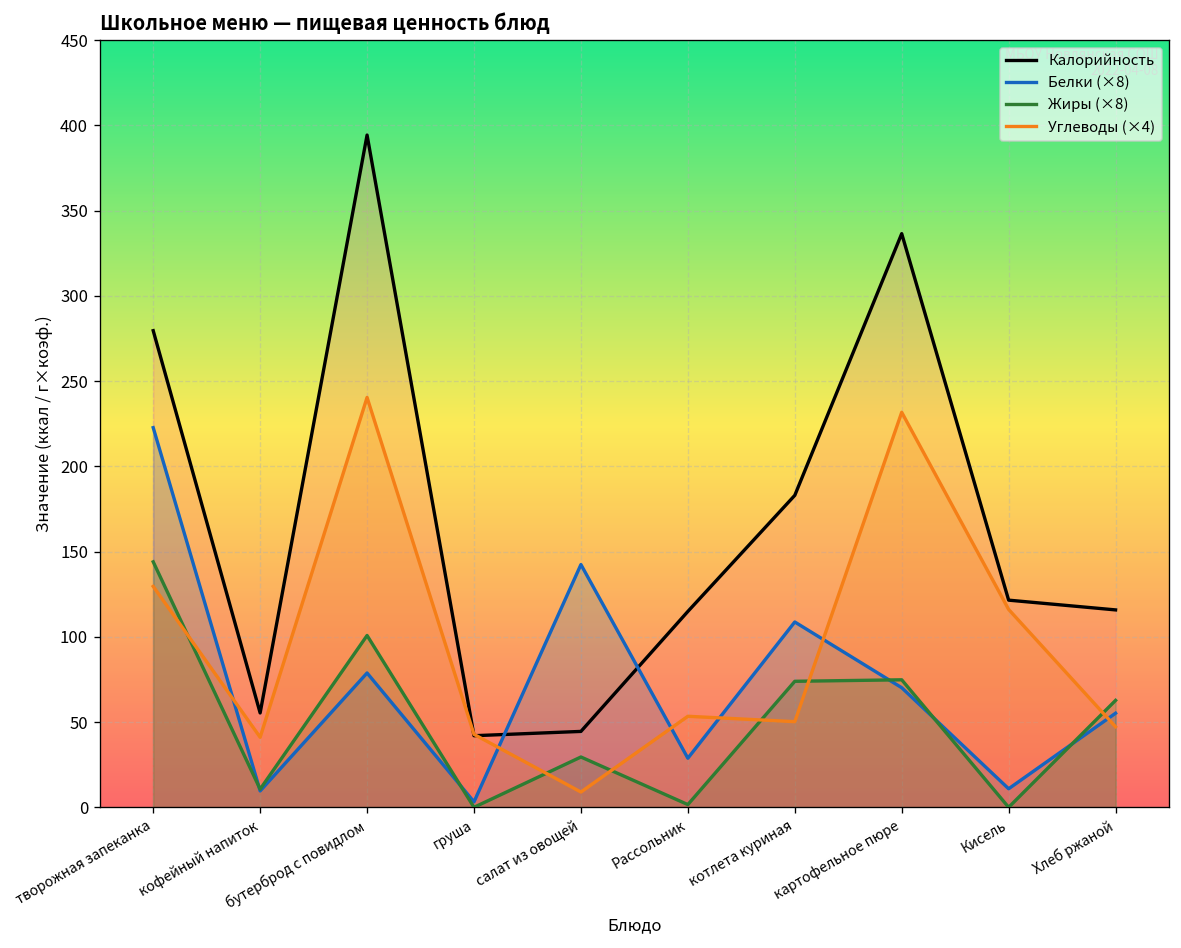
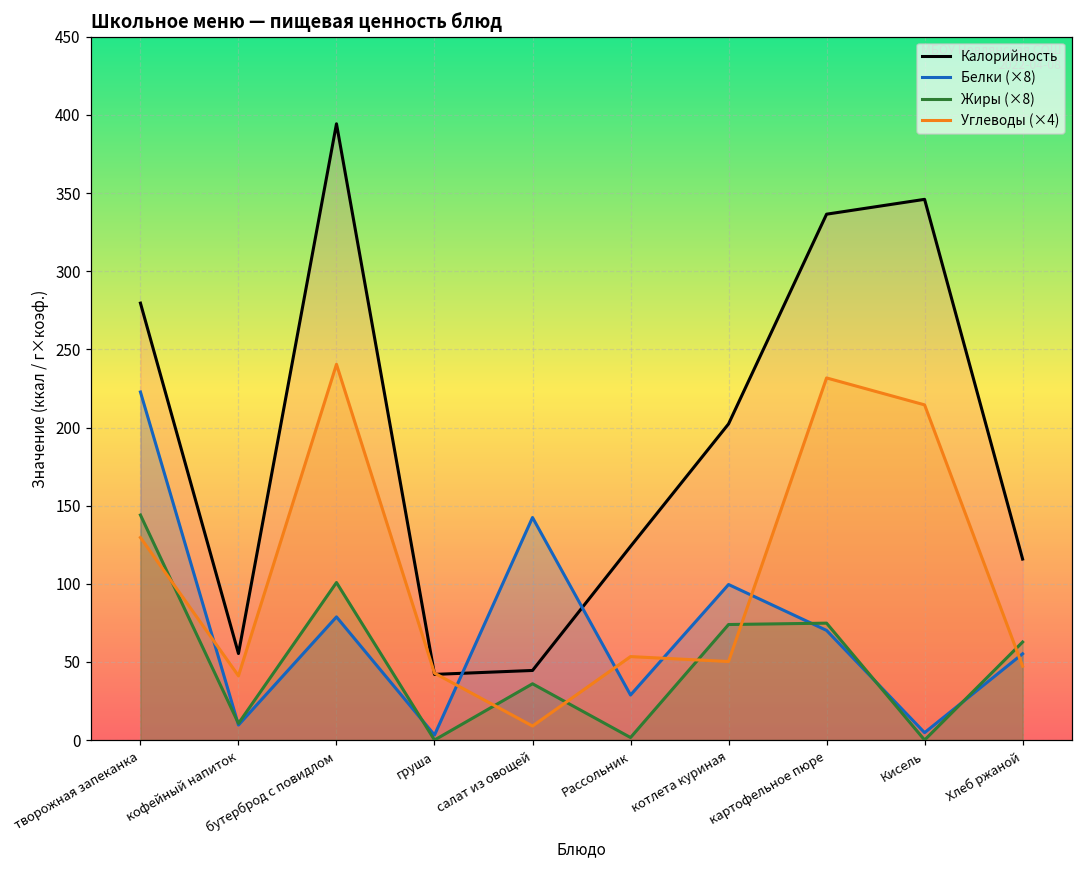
  {
    "Калорийность": {
      "творожная запеканка": 280,
      "кофейный напиток": 55,
      "бутерброд с повидлом": 394,
      "салат из овощей": 45,
-     "Рассольник": 115,
-     "котлета куриная": 183,
+     "Рассольник": 124,
+     "котлета куриная": 202,
      "картофельное пюре": 337,
-     "Кисель": 122,
+     "Кисель": 346,
      "Хлеб ржаной": 116
    },
    "Белки (×8)": {
      "творожная запеканка": 223,
      "бутерброд с повидлом": 79,
      "груша": 3,
      "салат из овощей": 142,
      "Рассольник": 29,
-     "котлета куриная": 109,
+     "котлета куриная": 100,
      "картофельное пюре": 70,
-     "Кисель": 11,
+     "Кисель": 5,
      "Хлеб ржаной": 55
    },
    "Жиры (×8)": {
      "творожная запеканка": 144,
      "бутерброд с повидлом": 101,
      "груша": 0,
-     "салат из овощей": 30,
+     "салат из овощей": 36,
      "Рассольник": 2,
      "котлета куриная": 74,
      "картофельное пюре": 75,
      "Кисель": 0,
      "Хлеб ржаной": 63
    },
    "Углеводы (×4)": {
      "творожная запеканка": 130,
      "кофейный напиток": 41,
      "бутерброд с повидлом": 240,
      "салат из овощей": 9,
      "Рассольник": 53,
      "котлета куриная": 50,
      "картофельное пюре": 232,
-     "Кисель": 116,
+     "Кисель": 214,
      "Хлеб ржаной": 47
    }
  }
